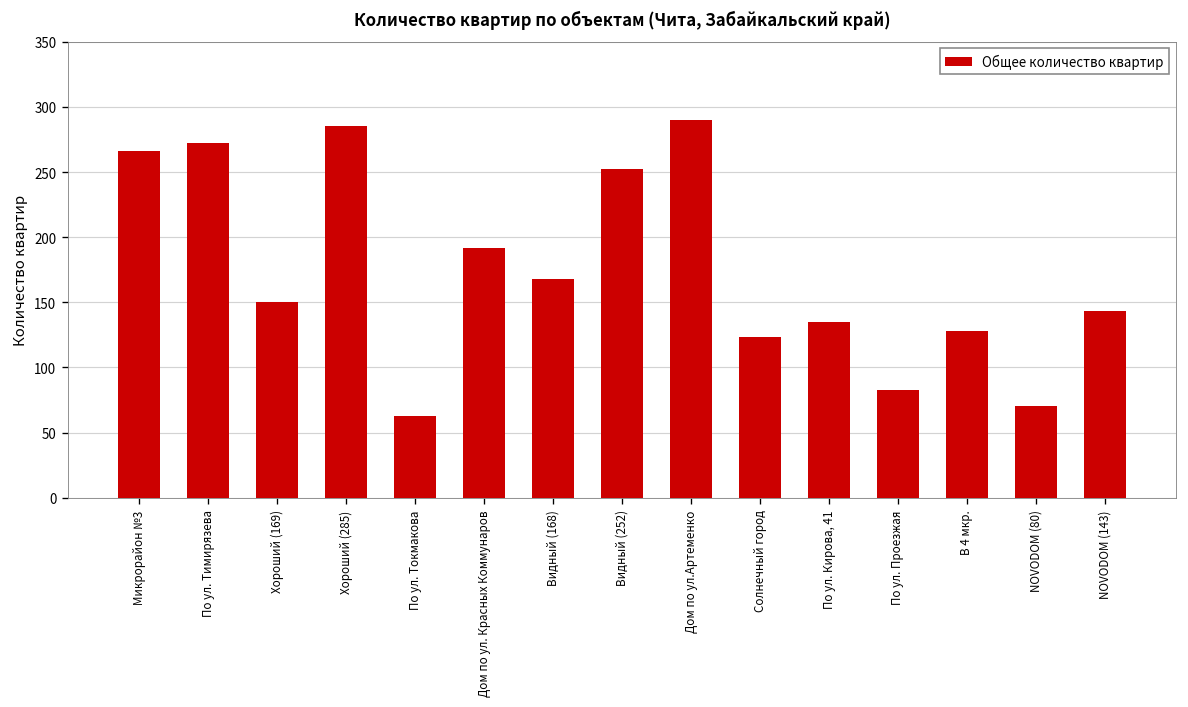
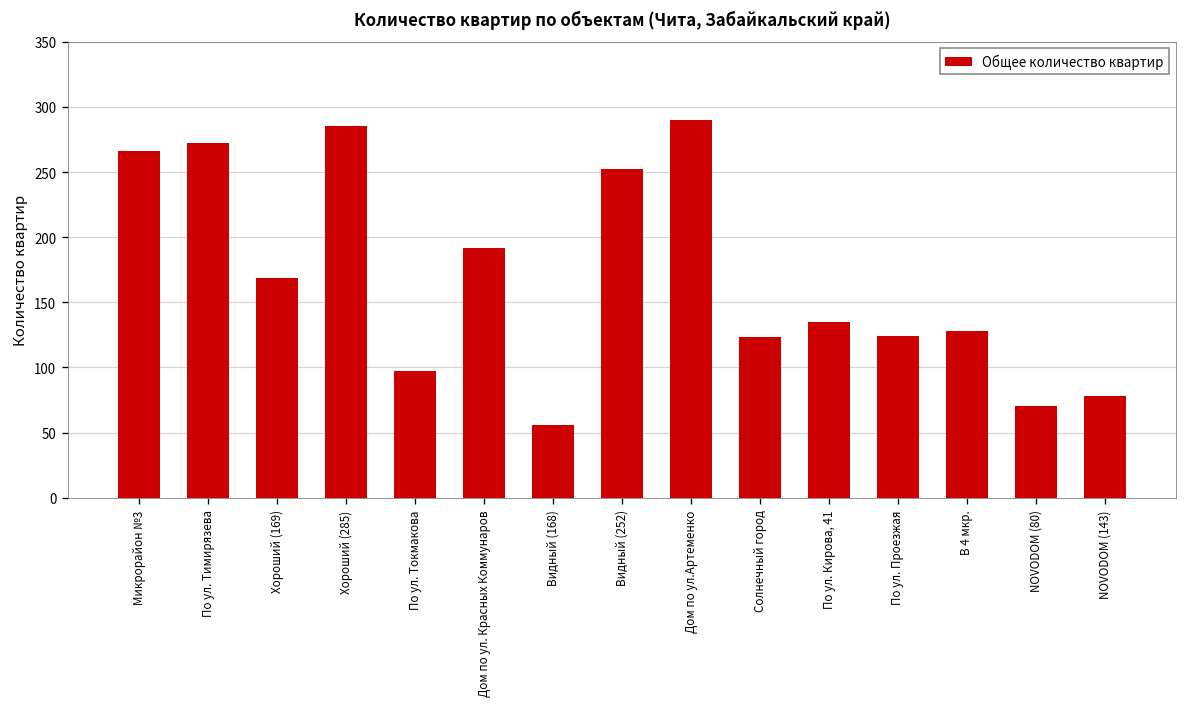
  {
    "Микрорайон №3": 266,
    "По ул. Тимирязева": 272,
-   "Хороший (169)": 150,
+   "Хороший (169)": 169,
    "Хороший (285)": 285,
-   "По ул. Токмакова": 63,
+   "По ул. Токмакова": 97,
    "Дом по ул. Красных Коммунаров": 192,
-   "Видный (168)": 168,
+   "Видный (168)": 56,
    "Видный (252)": 252,
    "Дом по ул.Артеменко": 290,
    "Солнечный город": 123,
    "По ул. Кирова, 41": 135,
-   "По ул. Проезжая": 83,
+   "По ул. Проезжая": 124,
    "В 4 мкр.": 128,
    "NOVODOM (80)": 70,
-   "NOVODOM (143)": 143
+   "NOVODOM (143)": 78
  }
